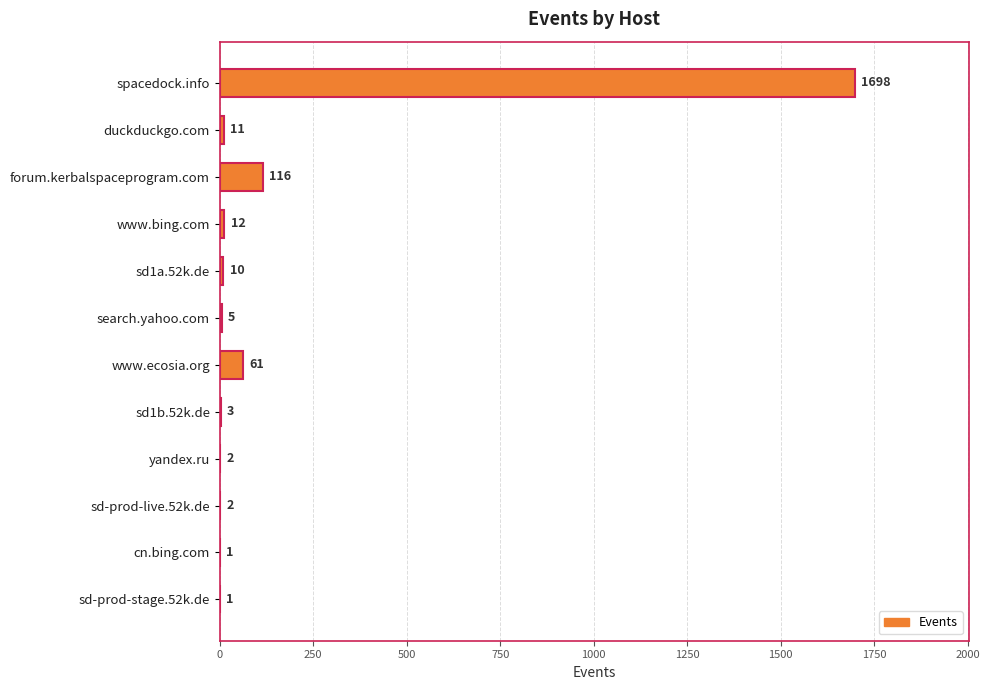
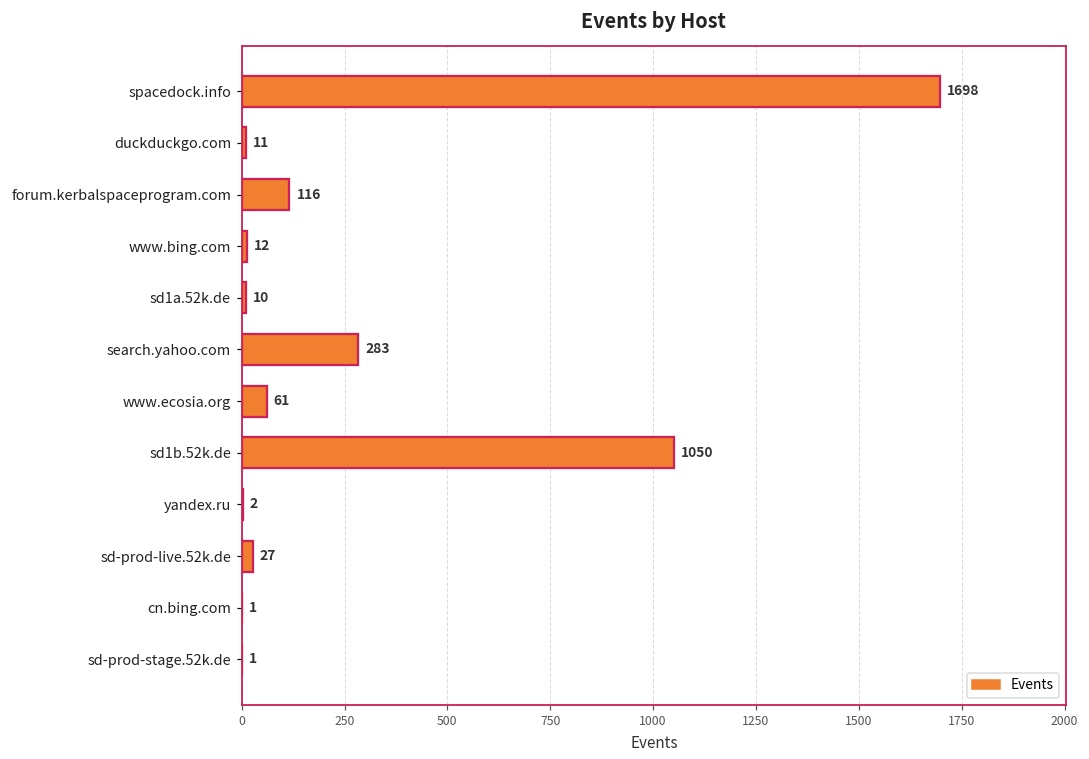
  {
    "spacedock.info": 1698,
    "duckduckgo.com": 11,
    "forum.kerbalspaceprogram.com": 116,
    "www.bing.com": 12,
    "sd1a.52k.de": 10,
-   "search.yahoo.com": 5,
+   "search.yahoo.com": 283,
    "www.ecosia.org": 61,
-   "sd1b.52k.de": 3,
+   "sd1b.52k.de": 1050,
    "yandex.ru": 2,
-   "sd-prod-live.52k.de": 2,
+   "sd-prod-live.52k.de": 27,
    "cn.bing.com": 1,
    "sd-prod-stage.52k.de": 1
  }
